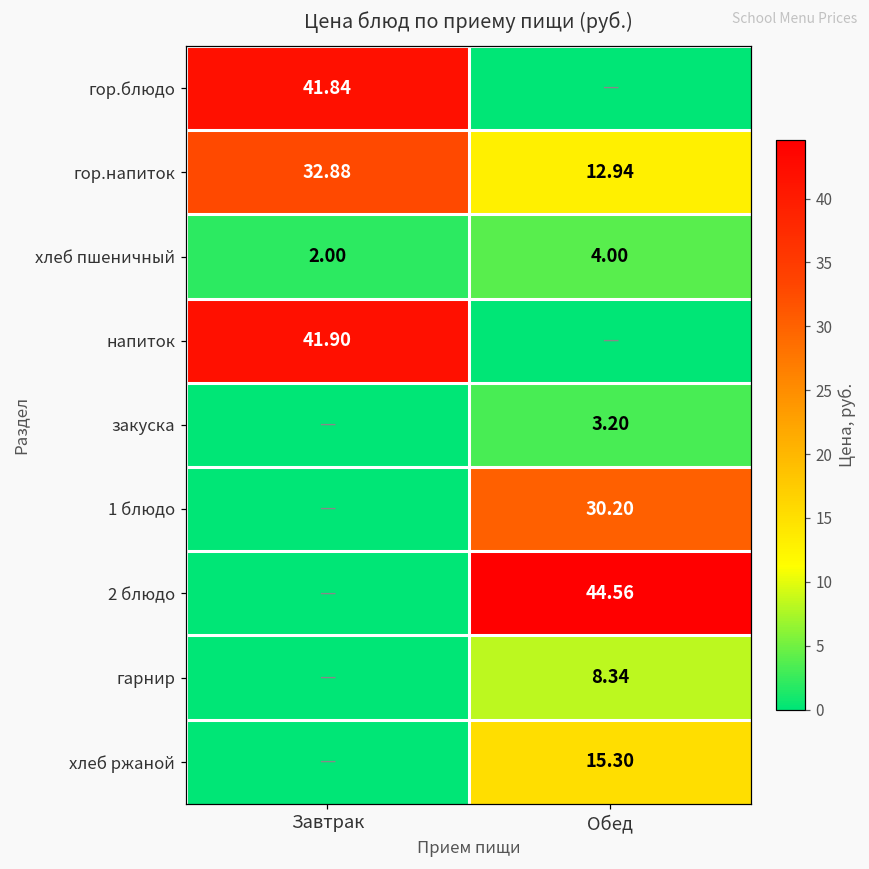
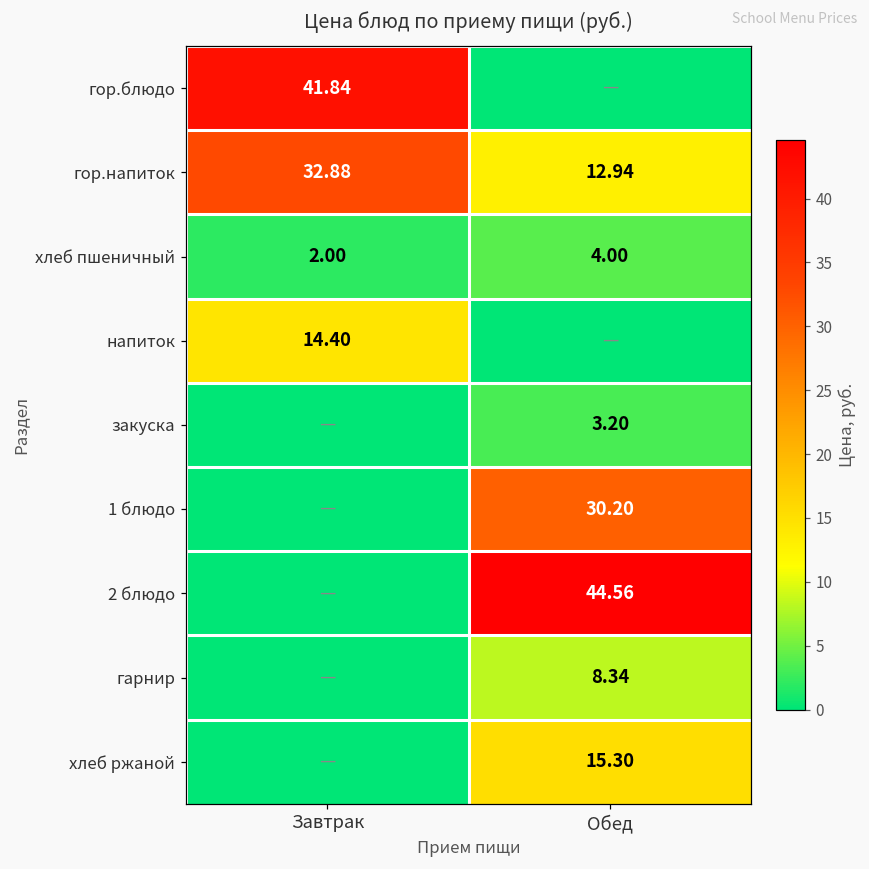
  {
    "гор.блюдо": {
      "Завтрак": 41.84
    },
    "гор.напиток": {
      "Завтрак": 32.88,
      "Обед": 12.94
    },
    "хлеб пшеничный": {
      "Завтрак": 2.00,
      "Обед": 4.00
    },
    "напиток": {
-     "Завтрак": 41.90
+     "Завтрак": 14.40
    },
    "закуска": {
      "Обед": 3.20
    },
    "1 блюдо": {
      "Обед": 30.20
    },
    "2 блюдо": {
      "Обед": 44.56
    },
    "гарнир": {
      "Обед": 8.34
    },
    "хлеб ржаной": {
      "Обед": 15.30
    }
  }
